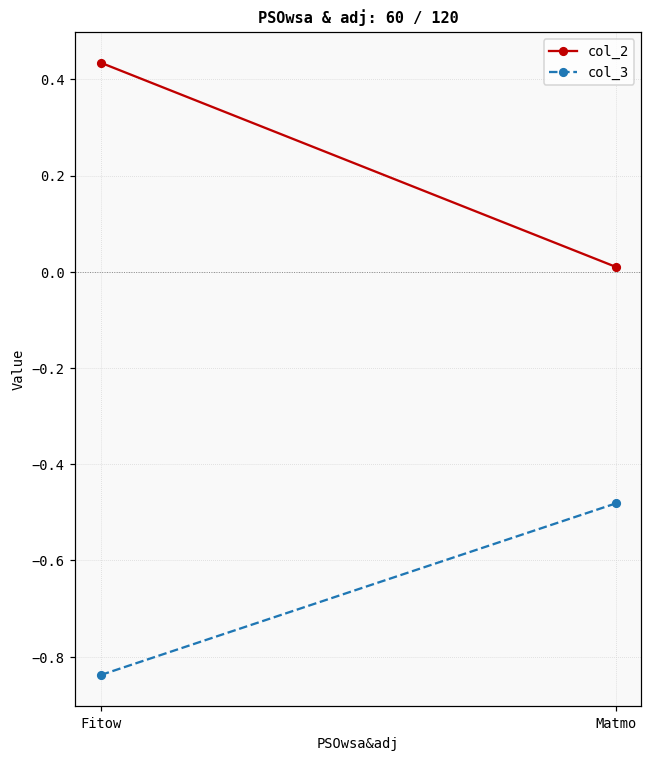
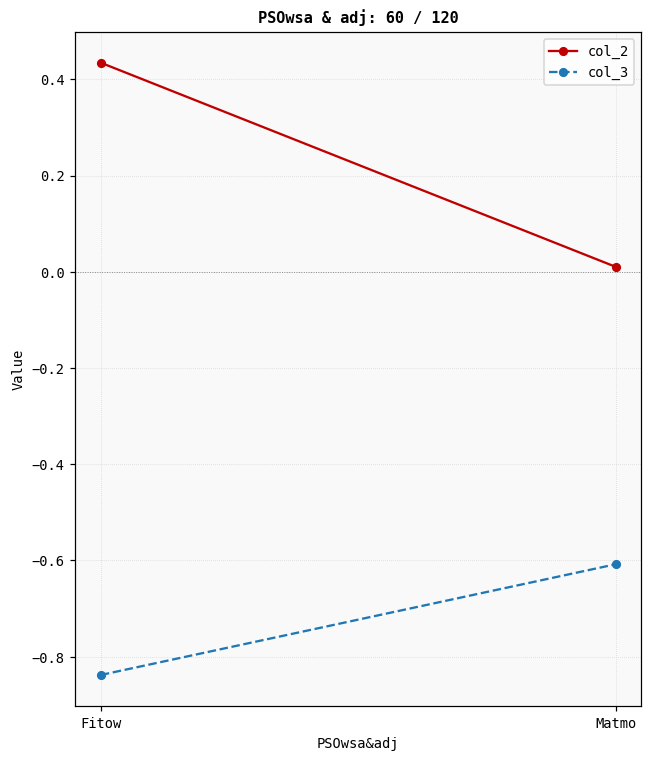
  {
    "col_2": {
      "Fitow": 0.43,
      "Matmo": 0.01
    },
    "col_3": {
      "Fitow": -0.84,
-     "Matmo": -0.48
+     "Matmo": -0.61
    }
  }
